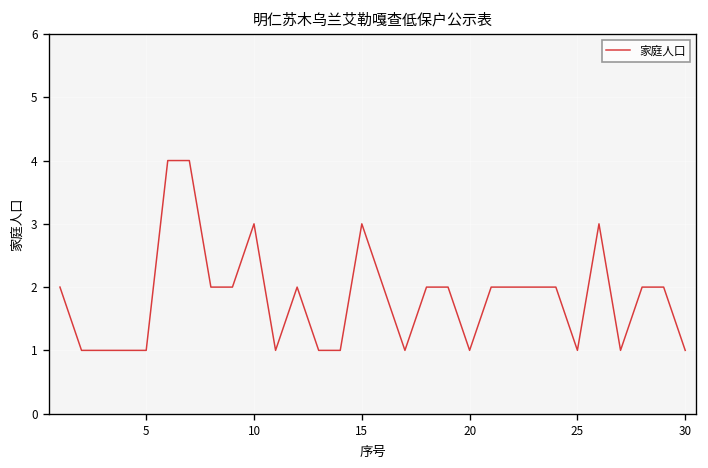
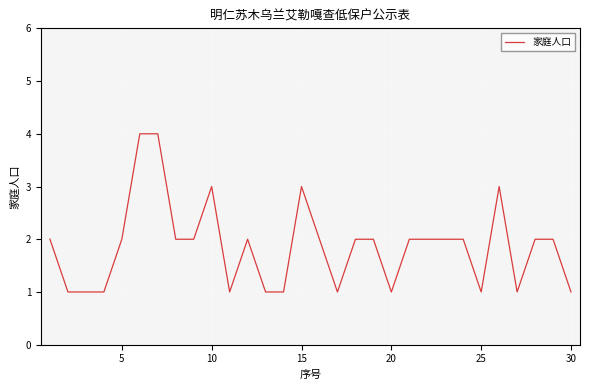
  {
-   "5": 1,
+   "5": 2,
    "10": 3,
    "15": 3,
    "20": 1,
    "25": 1,
    "30": 1
  }
